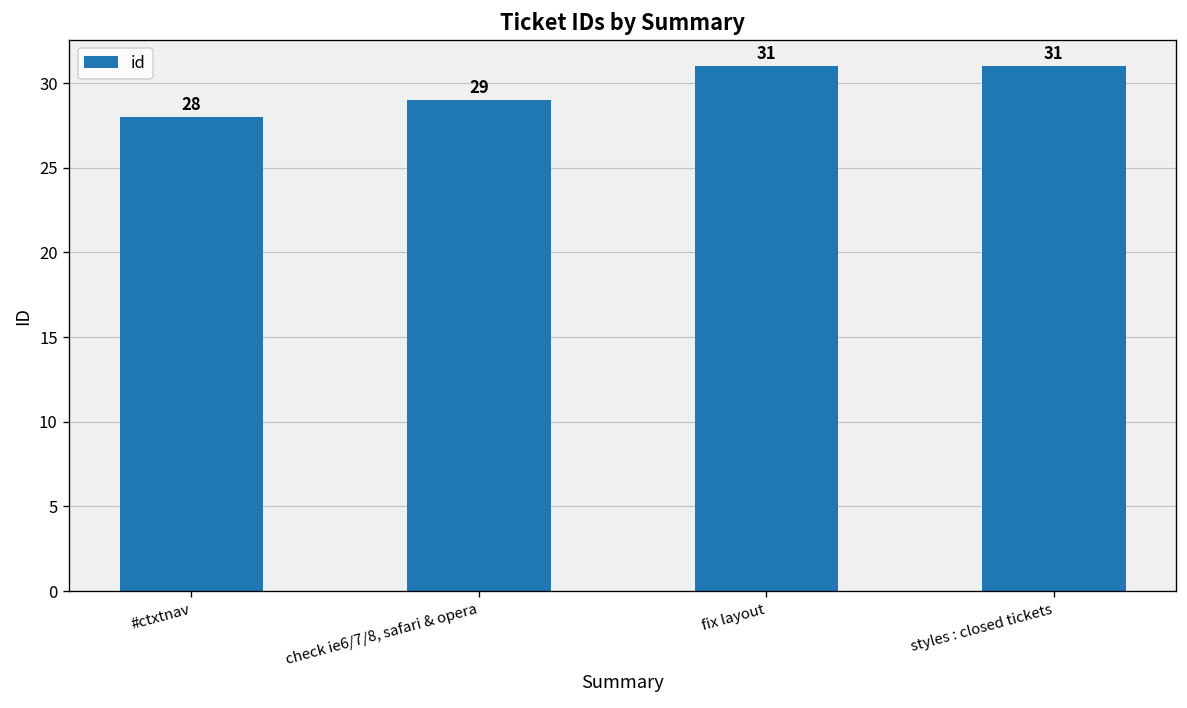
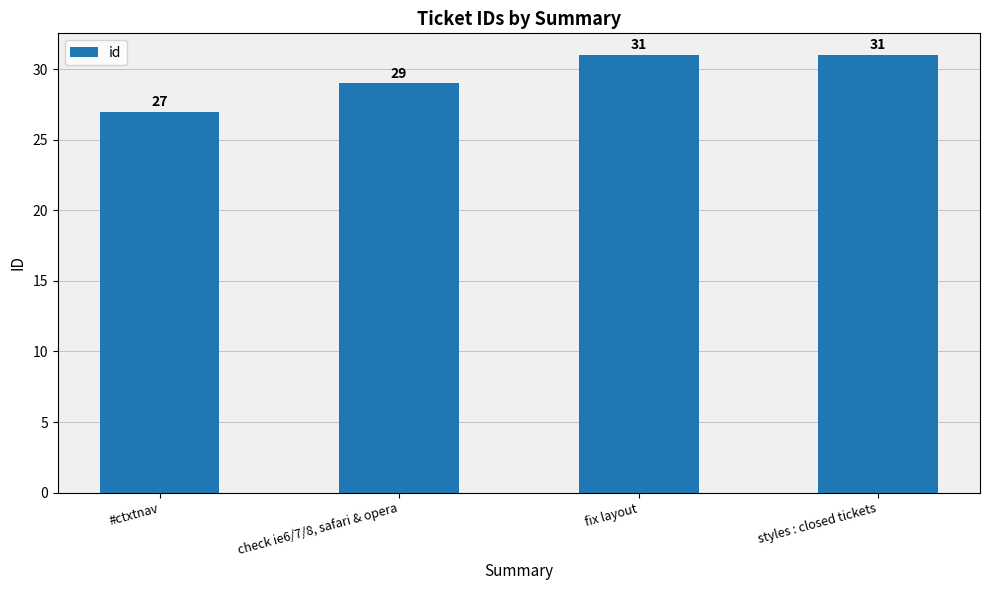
  {
-   "#ctxtnav": 28,
+   "#ctxtnav": 27,
    "check ie6/7/8, safari & opera": 29,
    "fix layout": 31,
    "styles : closed tickets": 31
  }
